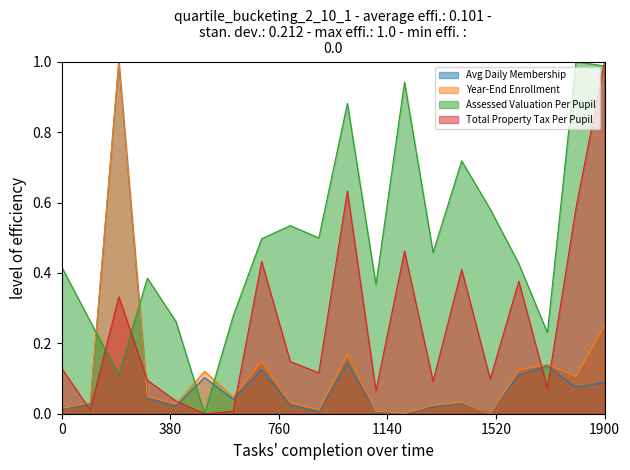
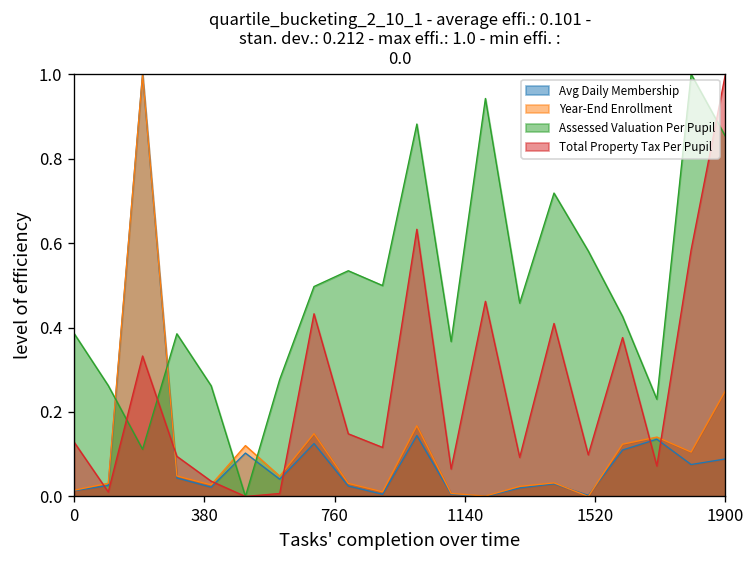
  {
    "Avg Daily Membership": {
      "1900": 0.09
    },
    "Year-End Enrollment": {
      "1900": 0.25
    },
    "Assessed Valuation Per Pupil": {
-     "0": 0.42,
-     "1900": 0.99
+     "0": 0.39,
+     "1900": 0.85
    },
    "Total Property Tax Per Pupil": {
      "0": 0.13,
      "1900": 1.00
    }
  }
